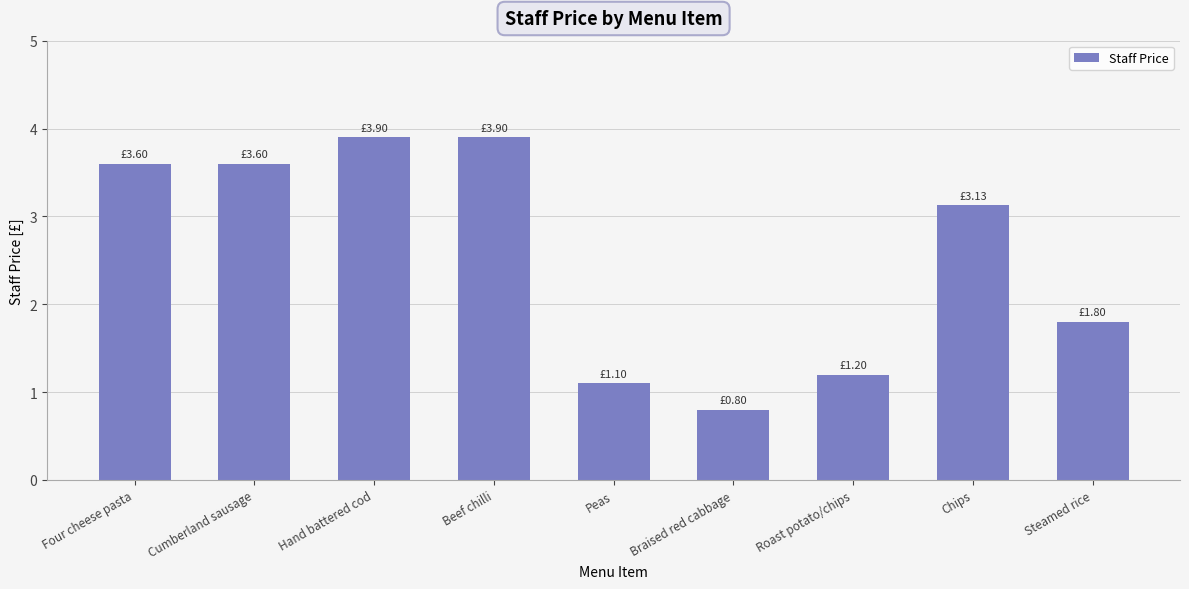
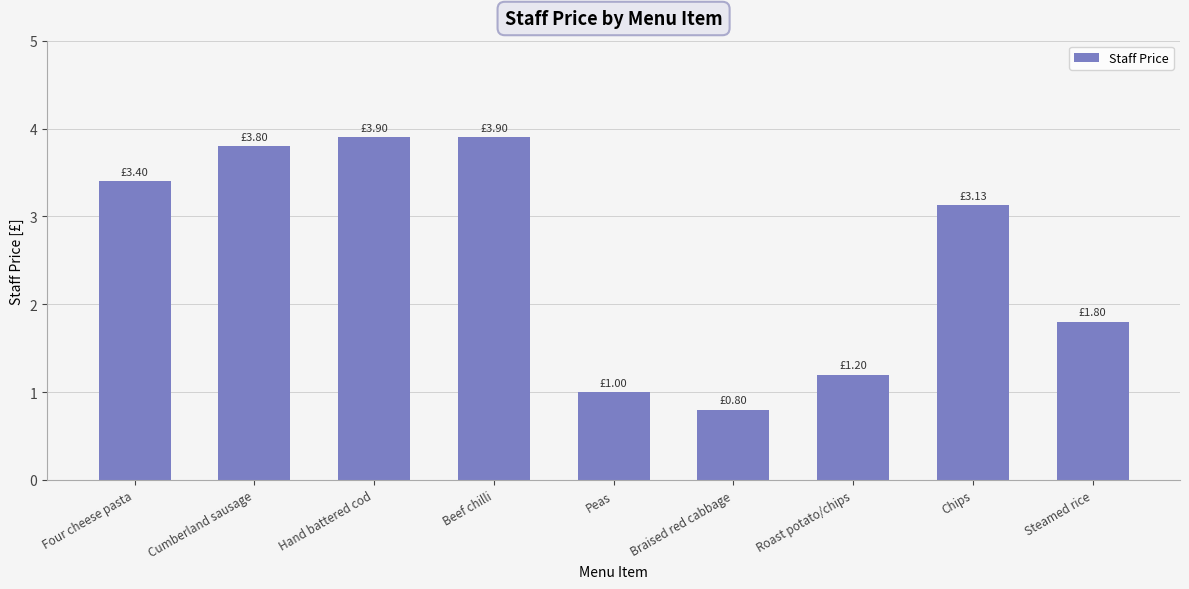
  {
-   "Four cheese pasta": "£3.60",
-   "Cumberland sausage": "£3.60",
+   "Four cheese pasta": "£3.40",
+   "Cumberland sausage": "£3.80",
    "Hand battered cod": "£3.90",
    "Beef chilli": "£3.90",
-   "Peas": "£1.10",
+   "Peas": "£1.00",
    "Braised red cabbage": "£0.80",
    "Roast potato/chips": "£1.20",
    "Chips": "£3.13",
    "Steamed rice": "£1.80"
  }
